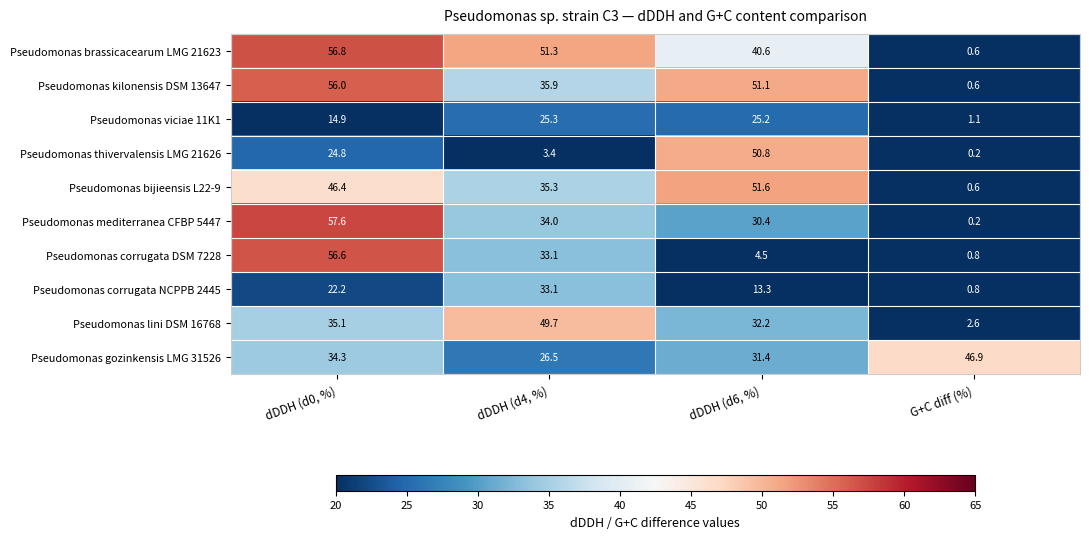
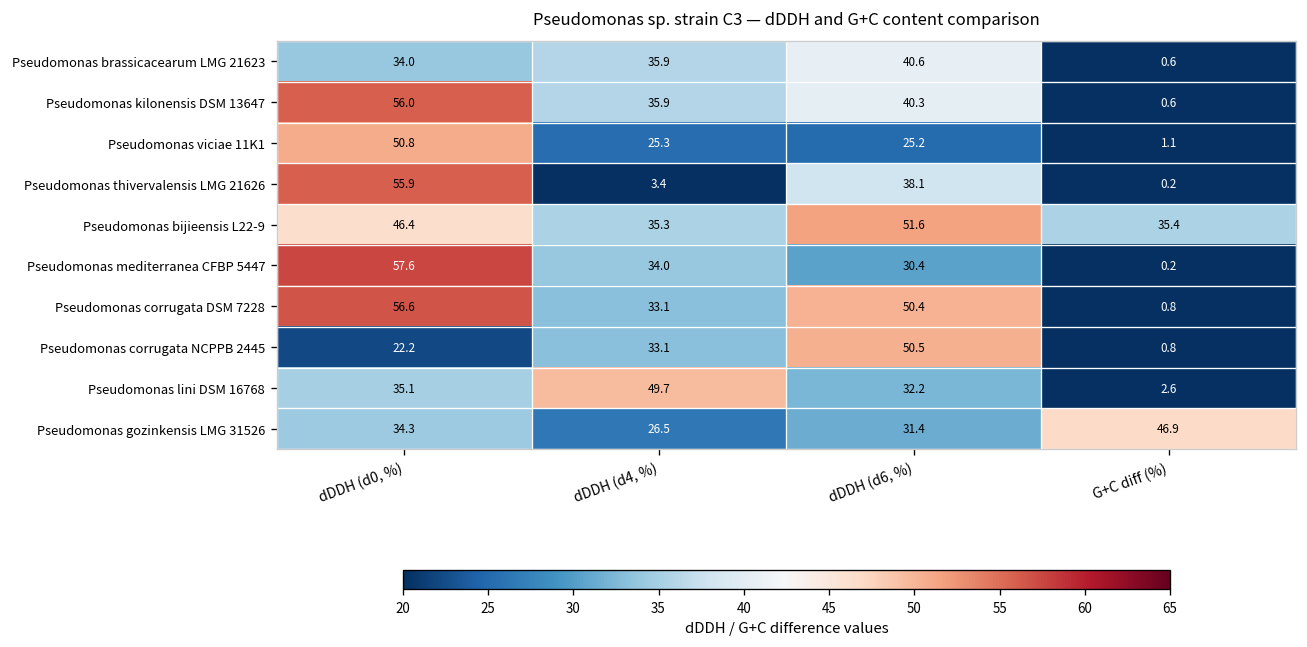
  {
    "Pseudomonas brassicacearum LMG 21623": {
-     "dDDH (d0, %)": 56.8,
-     "dDDH (d4, %)": 51.3,
+     "dDDH (d0, %)": 34.0,
+     "dDDH (d4, %)": 35.9,
      "dDDH (d6, %)": 40.6,
      "G+C diff (%)": 0.6
    },
    "Pseudomonas kilonensis DSM 13647": {
      "dDDH (d0, %)": 56.0,
      "dDDH (d4, %)": 35.9,
-     "dDDH (d6, %)": 51.1,
+     "dDDH (d6, %)": 40.3,
      "G+C diff (%)": 0.6
    },
    "Pseudomonas viciae 11K1": {
-     "dDDH (d0, %)": 14.9,
+     "dDDH (d0, %)": 50.8,
      "dDDH (d4, %)": 25.3,
      "dDDH (d6, %)": 25.2,
      "G+C diff (%)": 1.1
    },
    "Pseudomonas thivervalensis LMG 21626": {
-     "dDDH (d0, %)": 24.8,
+     "dDDH (d0, %)": 55.9,
      "dDDH (d4, %)": 3.4,
-     "dDDH (d6, %)": 50.8,
+     "dDDH (d6, %)": 38.1,
      "G+C diff (%)": 0.2
    },
    "Pseudomonas bijieensis L22-9": {
      "dDDH (d0, %)": 46.4,
      "dDDH (d4, %)": 35.3,
      "dDDH (d6, %)": 51.6,
-     "G+C diff (%)": 0.6
+     "G+C diff (%)": 35.4
    },
    "Pseudomonas mediterranea CFBP 5447": {
      "dDDH (d0, %)": 57.6,
      "dDDH (d4, %)": 34.0,
      "dDDH (d6, %)": 30.4,
      "G+C diff (%)": 0.2
    },
    "Pseudomonas corrugata DSM 7228": {
      "dDDH (d0, %)": 56.6,
      "dDDH (d4, %)": 33.1,
-     "dDDH (d6, %)": 4.5,
+     "dDDH (d6, %)": 50.4,
      "G+C diff (%)": 0.8
    },
    "Pseudomonas corrugata NCPPB 2445": {
      "dDDH (d0, %)": 22.2,
      "dDDH (d4, %)": 33.1,
-     "dDDH (d6, %)": 13.3,
+     "dDDH (d6, %)": 50.5,
      "G+C diff (%)": 0.8
    },
    "Pseudomonas lini DSM 16768": {
      "dDDH (d0, %)": 35.1,
      "dDDH (d4, %)": 49.7,
      "dDDH (d6, %)": 32.2,
      "G+C diff (%)": 2.6
    },
    "Pseudomonas gozinkensis LMG 31526": {
      "dDDH (d0, %)": 34.3,
      "dDDH (d4, %)": 26.5,
      "dDDH (d6, %)": 31.4,
      "G+C diff (%)": 46.9
    }
  }
